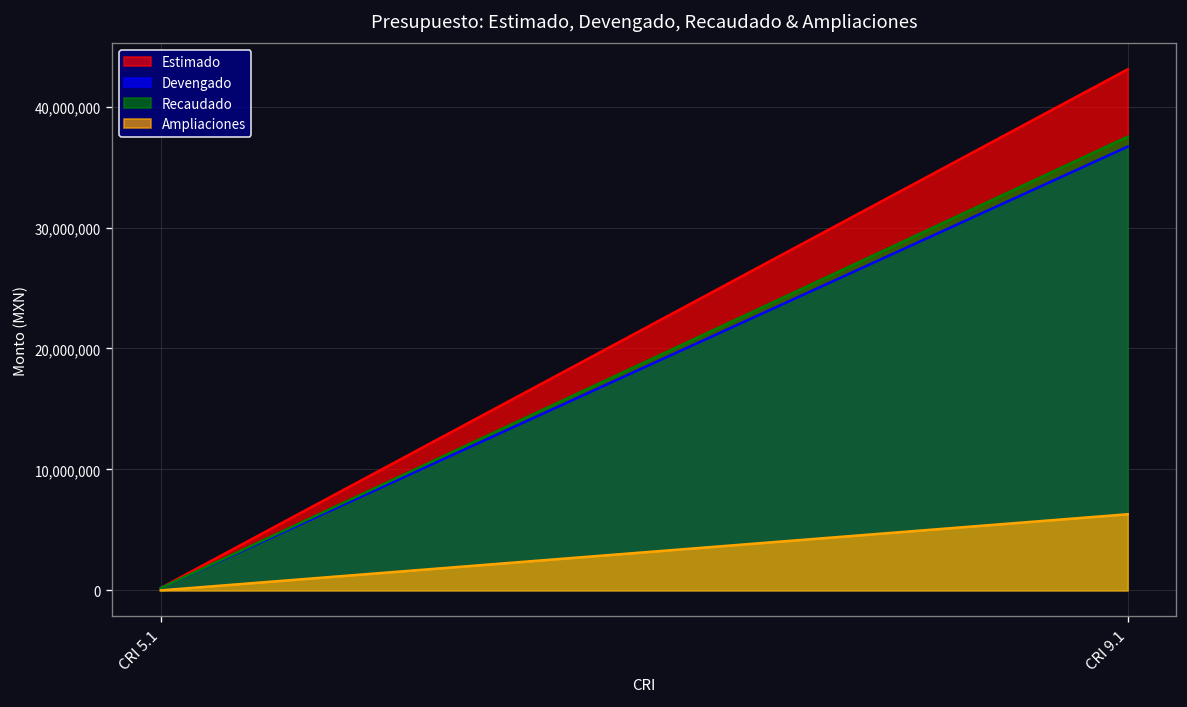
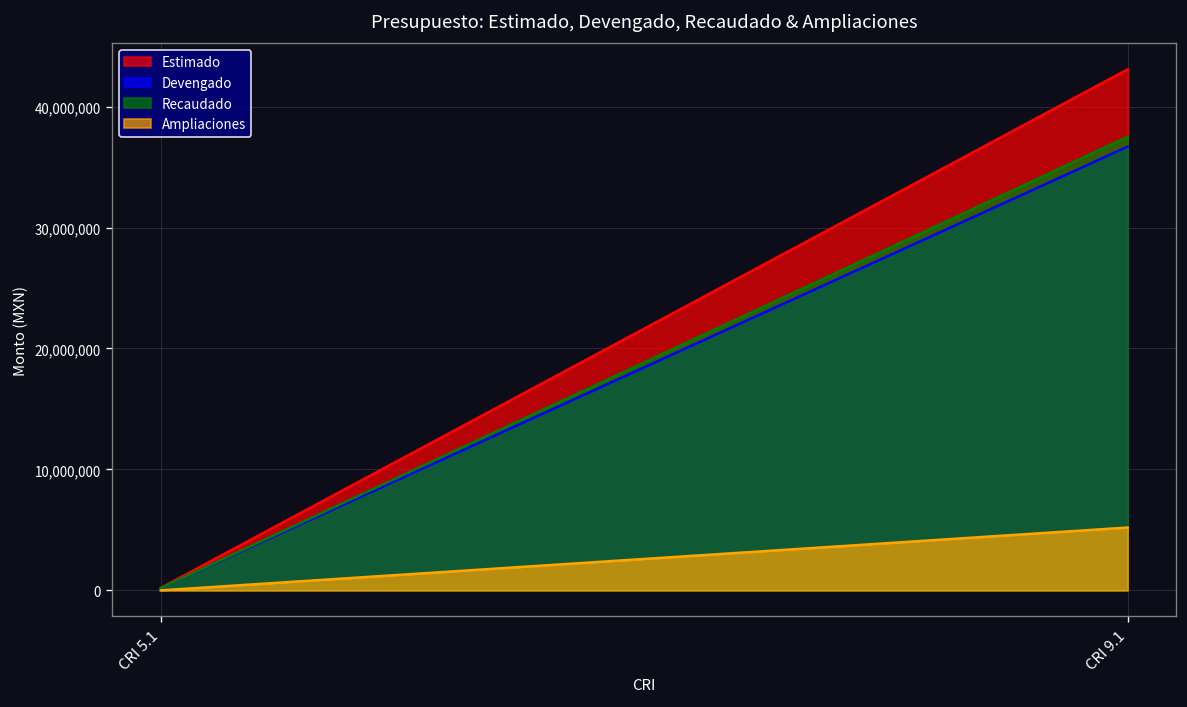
  {
    "Estimado": {
      "CRI 9.1": "43,100,000"
    },
    "Devengado": {
      "CRI 9.1": "36,700,000"
    },
    "Recaudado": {
      "CRI 9.1": "37,500,000"
    },
    "Ampliaciones": {
-     "CRI 9.1": "6,300,000"
+     "CRI 9.1": "5,200,000"
    }
  }
